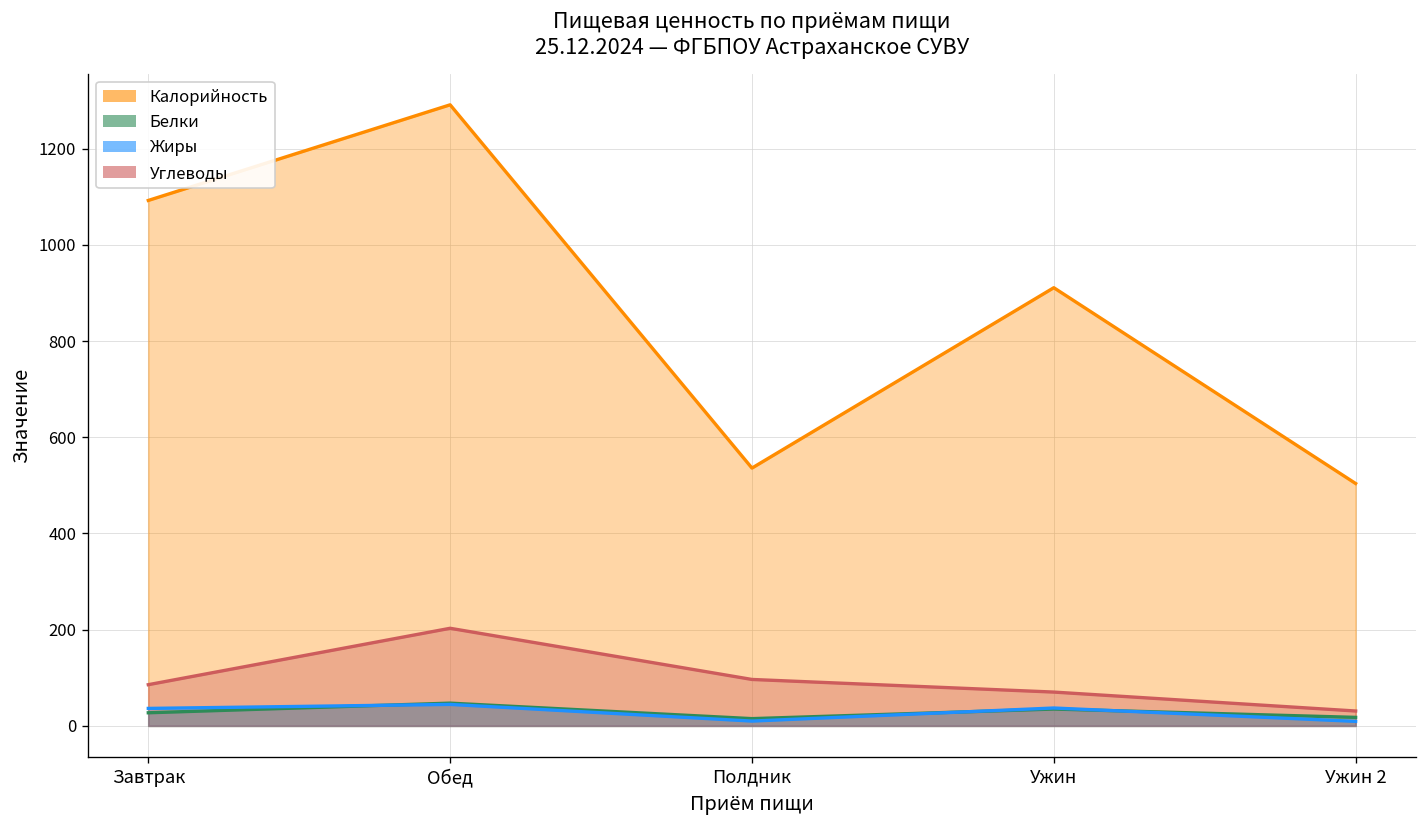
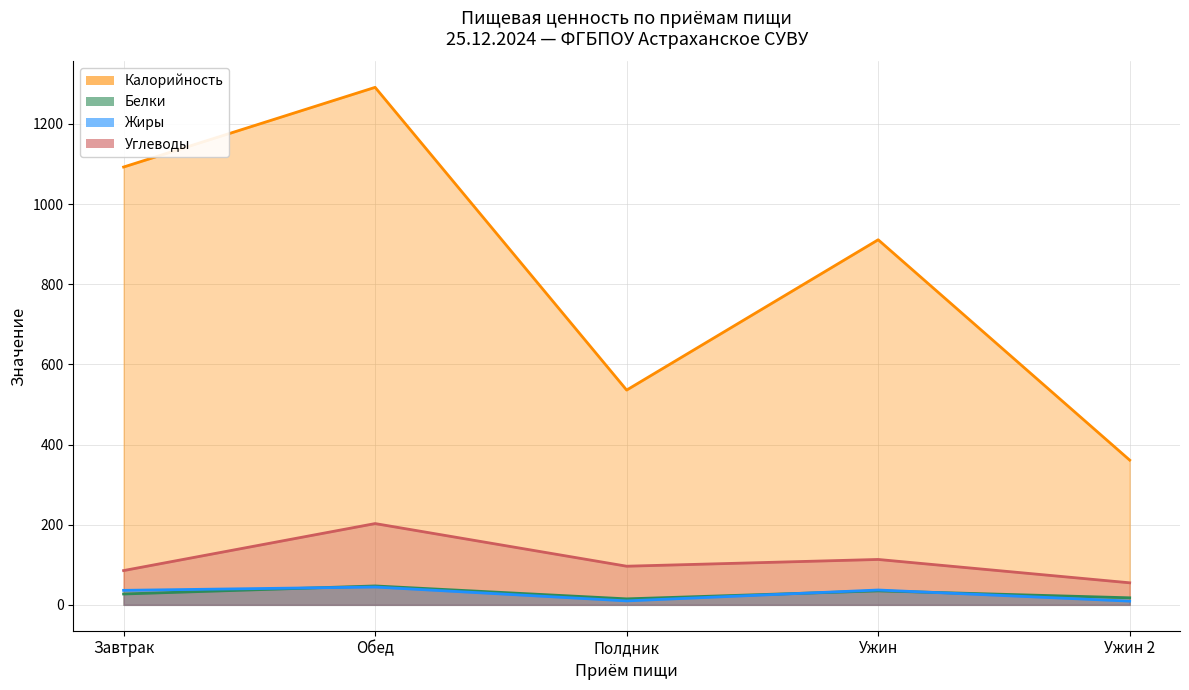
  {
    "Калорийность": {
      "Завтрак": 1090,
      "Обед": 1290,
      "Полдник": 540,
      "Ужин": 910,
-     "Ужин 2": 500
+     "Ужин 2": 360
    },
    "Белки": {
      "Завтрак": 30,
      "Ужин 2": 20
    },
    "Жиры": {
      "Завтрак": 40,
      "Ужин 2": 10
    },
    "Углеводы": {
      "Завтрак": 90,
      "Обед": 200,
      "Полдник": 100,
-     "Ужин": 70,
-     "Ужин 2": 30
+     "Ужин": 110,
+     "Ужин 2": 60
    }
  }
